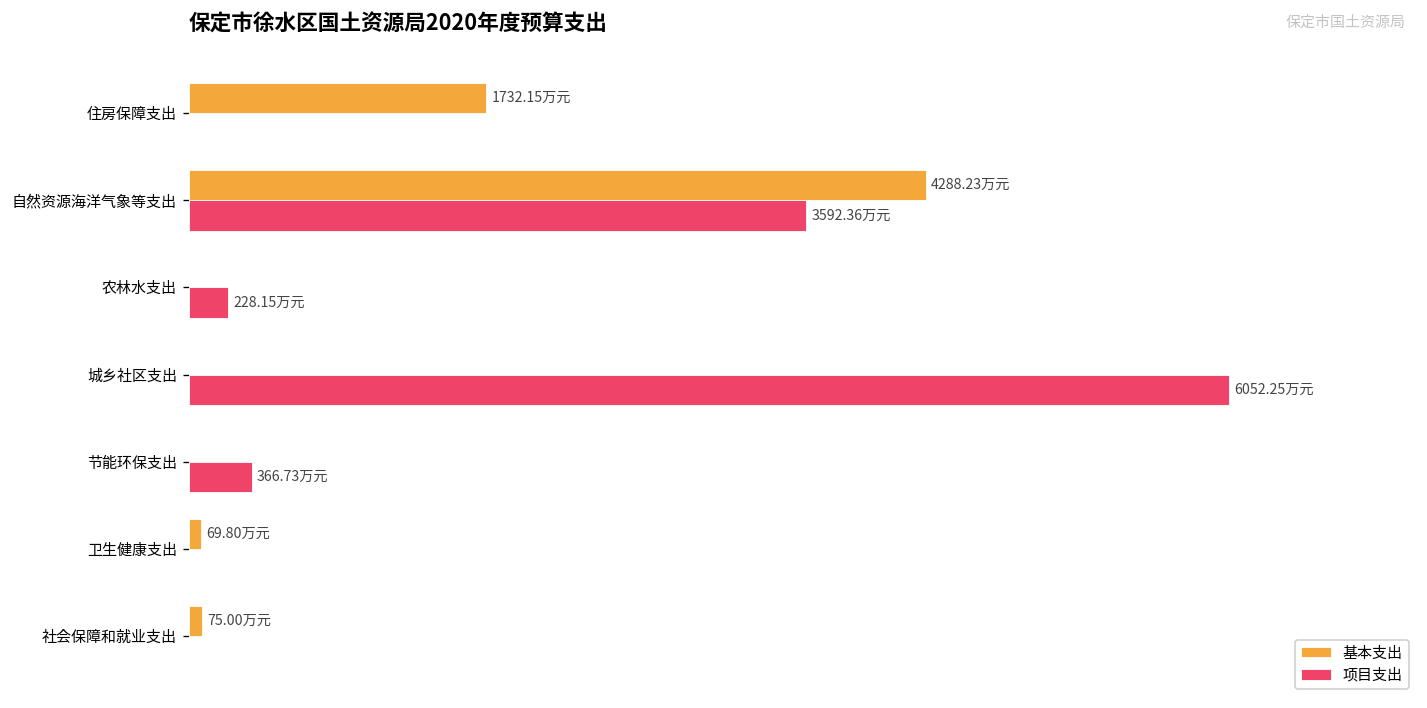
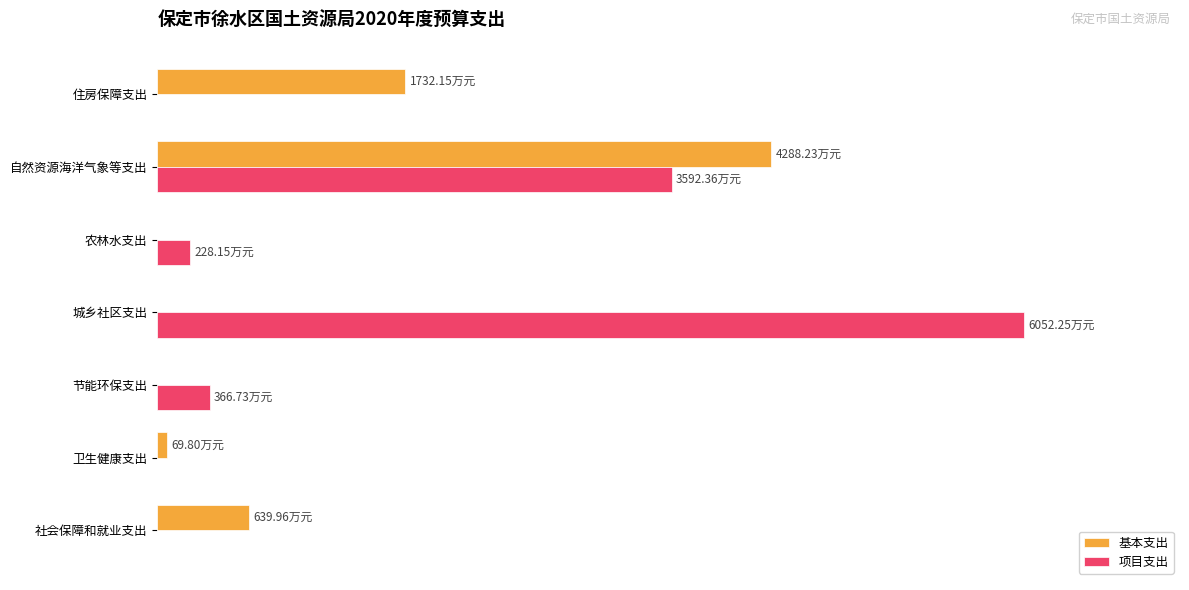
  {
    "基本支出": {
-     "社会保障和就业支出": 75.00
+     "社会保障和就业支出": 639.96
    }
  }
